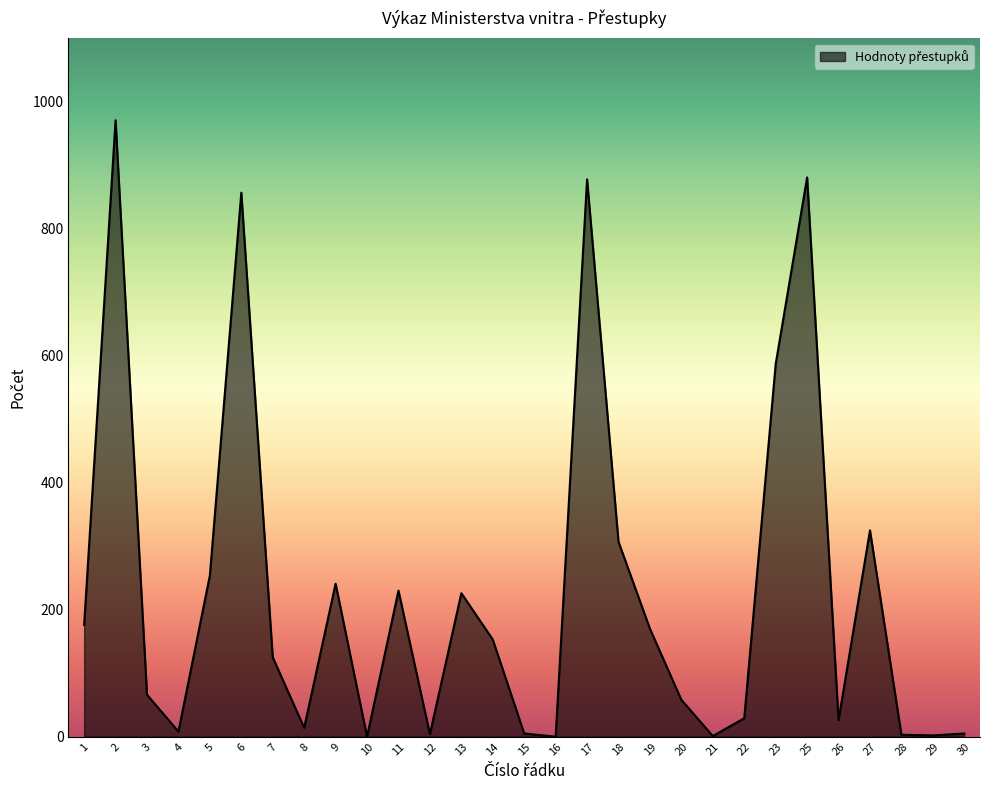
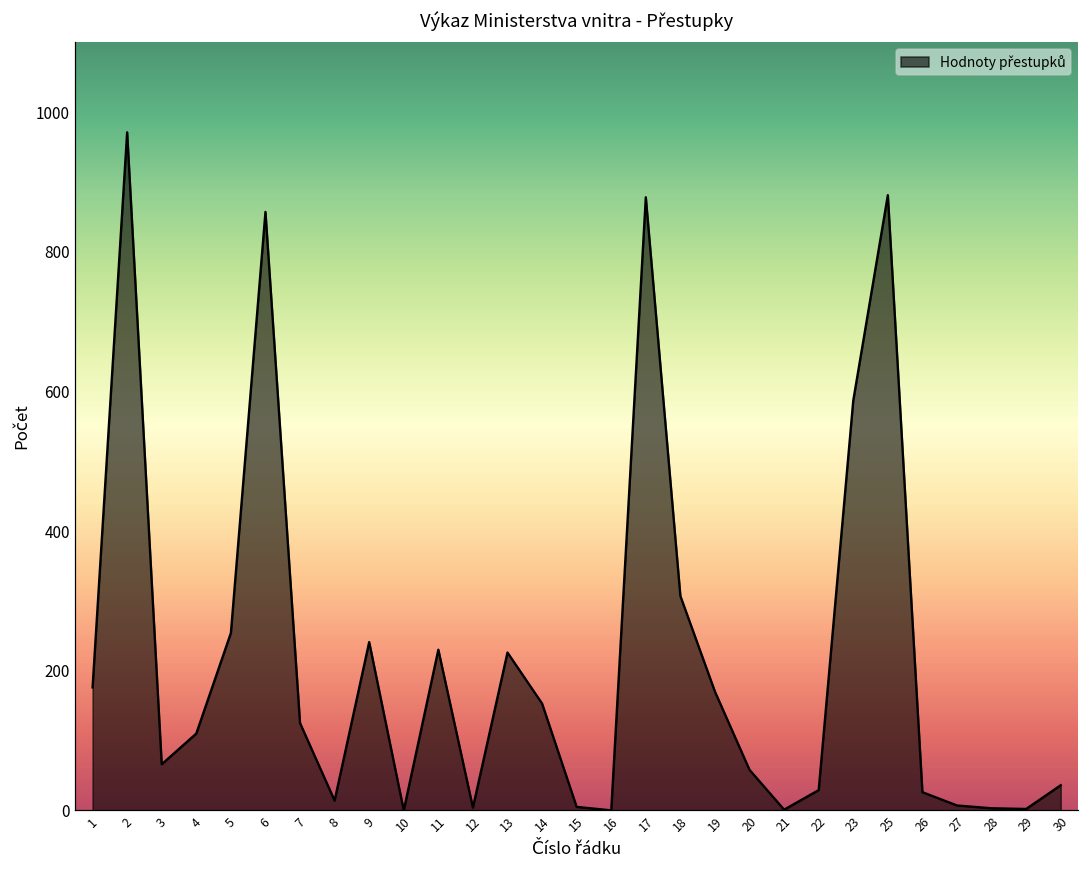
  {
    "1": 180,
    "2": 970,
    "3": 70,
-   "4": 10,
+   "4": 110,
    "5": 250,
    "6": 860,
    "7": 130,
    "8": 10,
    "9": 240,
    "10": 0,
    "11": 230,
    "12": 0,
    "13": 230,
    "14": 150,
    "15": 10,
    "16": 0,
    "17": 880,
    "18": 310,
    "19": 170,
    "20": 60,
    "21": 0,
    "22": 30,
    "23": 590,
    "25": 880,
    "26": 30,
-   "27": 330,
+   "27": 10,
    "28": 0,
    "29": 0,
-   "30": 10
+   "30": 40
  }
